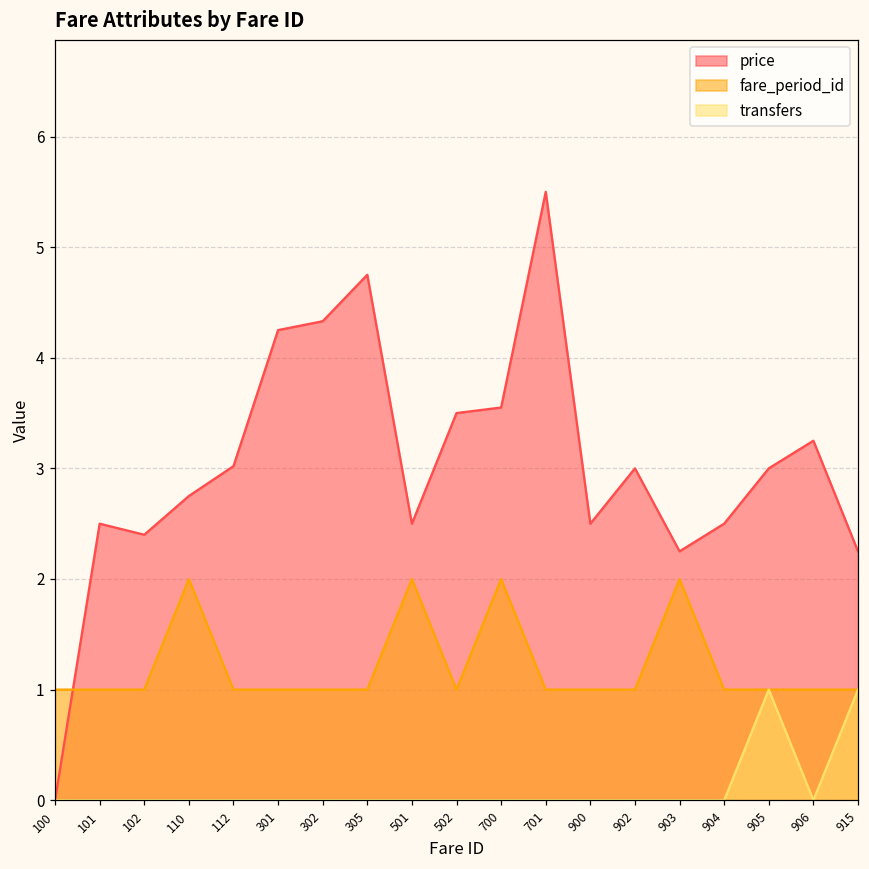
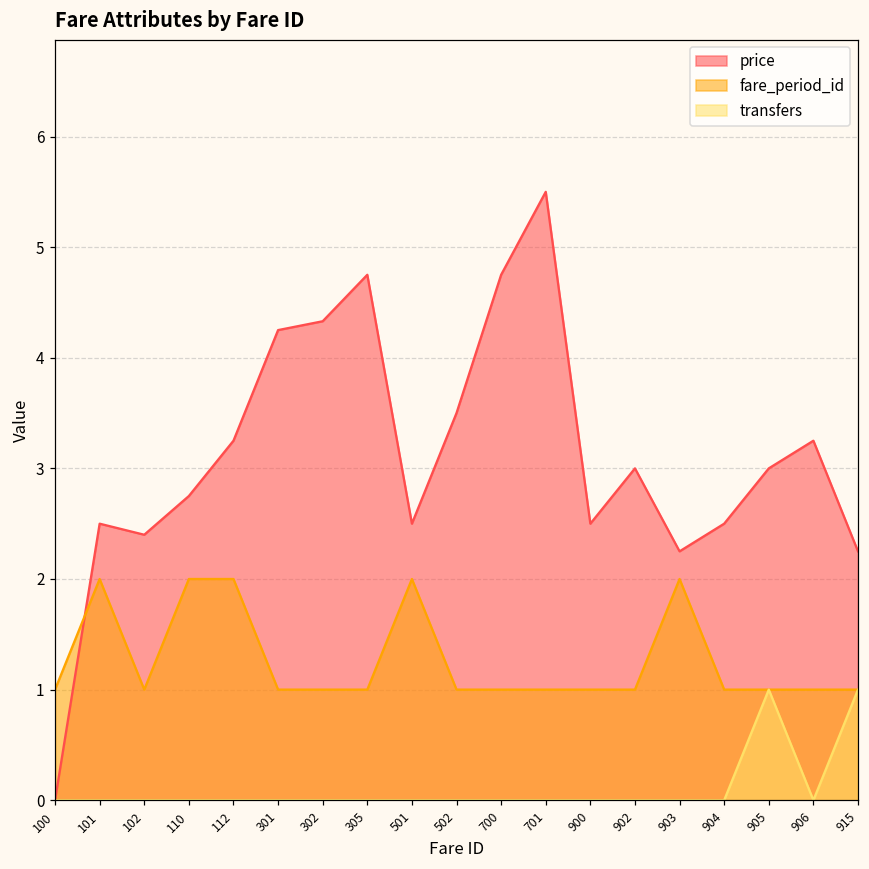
  {
    "price": {
      "101": 2.50,
      "102": 2.40,
      "110": 2.75,
-     "112": 3.02,
+     "112": 3.25,
      "301": 4.25,
      "302": 4.33,
      "305": 4.75,
      "501": 2.50,
      "502": 3.50,
-     "700": 3.55,
+     "700": 4.75,
      "701": 5.50,
      "900": 2.50,
      "902": 3.00,
      "903": 2.25,
      "904": 2.50,
      "905": 3.00,
      "906": 3.25,
      "915": 2.25
    },
    "fare_period_id": {
      "100": 1,
-     "101": 1,
+     "101": 2,
      "102": 1,
      "110": 2,
-     "112": 1,
+     "112": 2,
      "301": 1,
      "302": 1,
      "305": 1,
      "501": 2,
      "502": 1,
-     "700": 2,
+     "700": 1,
      "701": 1,
      "900": 1,
      "902": 1,
      "903": 2,
      "904": 1,
      "906": 1
    },
    "transfers": {
      "101": 0.00,
      "102": 0.00,
      "110": 0.00,
      "112": 0.00,
      "301": 0.00,
      "302": 0.00,
      "305": 0.00,
      "501": 0.00,
      "502": 0.00,
      "700": 0.00,
      "701": 0.00,
      "900": 0.00,
      "902": 0.00,
      "903": 0.00,
      "904": 0.00,
      "906": 0.00
    }
  }
